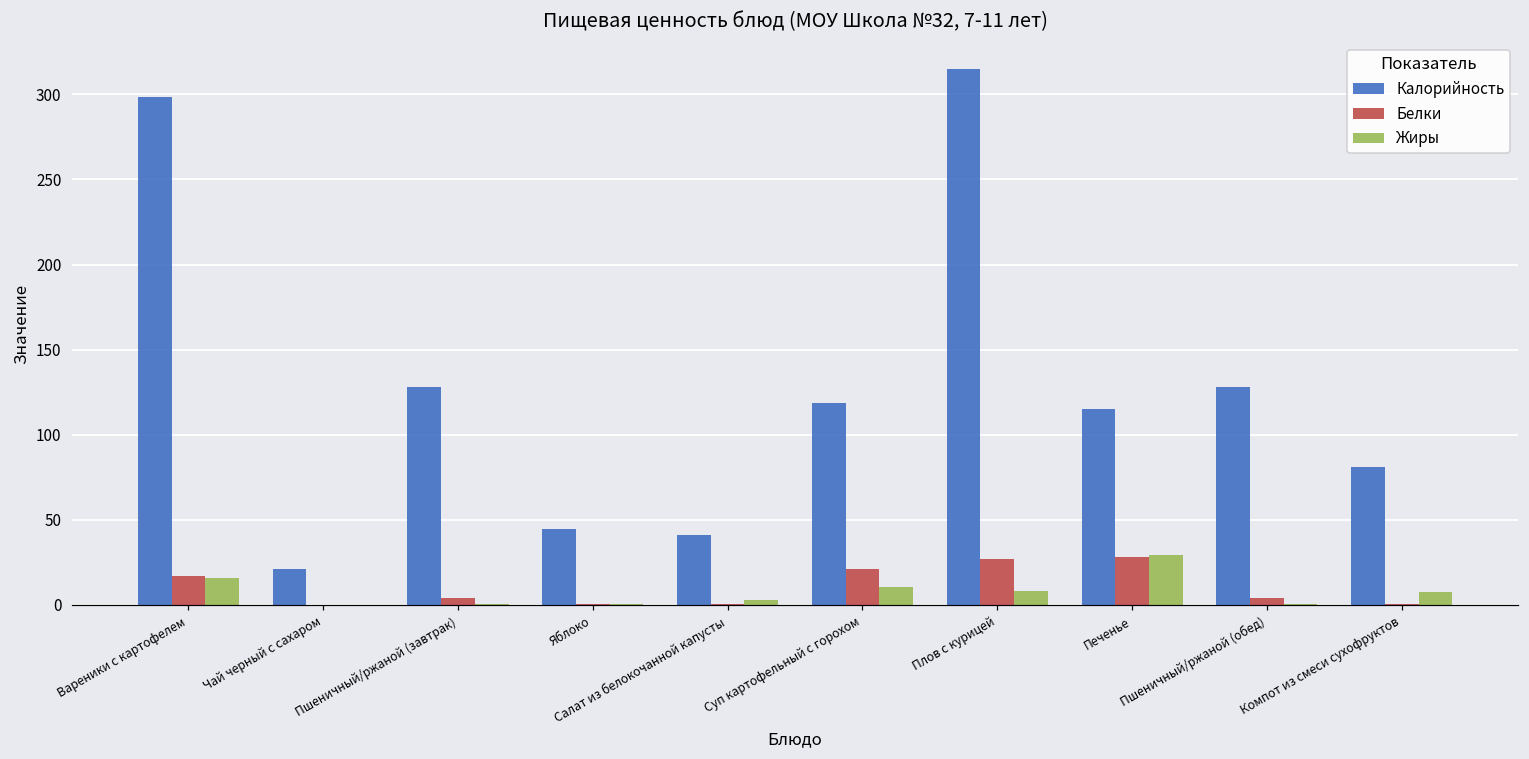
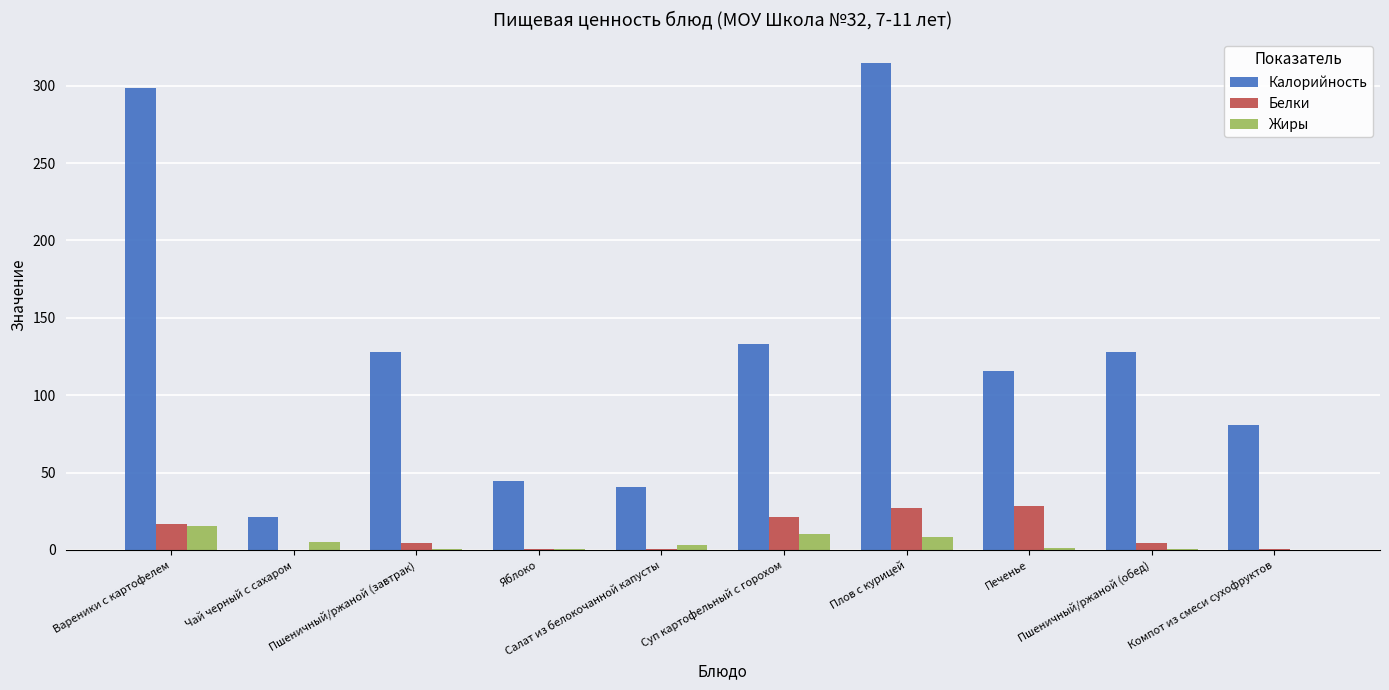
  {
    "Калорийность": {
      "Вареники с картофелем": 298,
      "Чай черный с сахаром": 21,
      "Пшеничный/ржаной (завтрак)": 128,
      "Яблоко": 44,
      "Салат из белокочанной капусты": 41,
-     "Суп картофельный с горохом": 119,
+     "Суп картофельный с горохом": 133,
      "Плов с курицей": 315,
      "Печенье": 115,
      "Пшеничный/ржаной (обед)": 128,
      "Компот из смеси сухофруктов": 81
    },
    "Белки": {
      "Вареники с картофелем": 17,
      "Пшеничный/ржаной (завтрак)": 4,
      "Суп картофельный с горохом": 21,
      "Плов с курицей": 27,
      "Печенье": 28,
      "Пшеничный/ржаной (обед)": 4
    },
    "Жиры": {
      "Вареники с картофелем": 16,
-     "Чай черный с сахаром": 0,
+     "Чай черный с сахаром": 5,
      "Салат из белокочанной капусты": 3,
      "Суп картофельный с горохом": 10,
      "Плов с курицей": 8,
-     "Печенье": 29,
-     "Компот из смеси сухофруктов": 7
+     "Печенье": 1,
+     "Компот из смеси сухофруктов": 0
    }
  }
